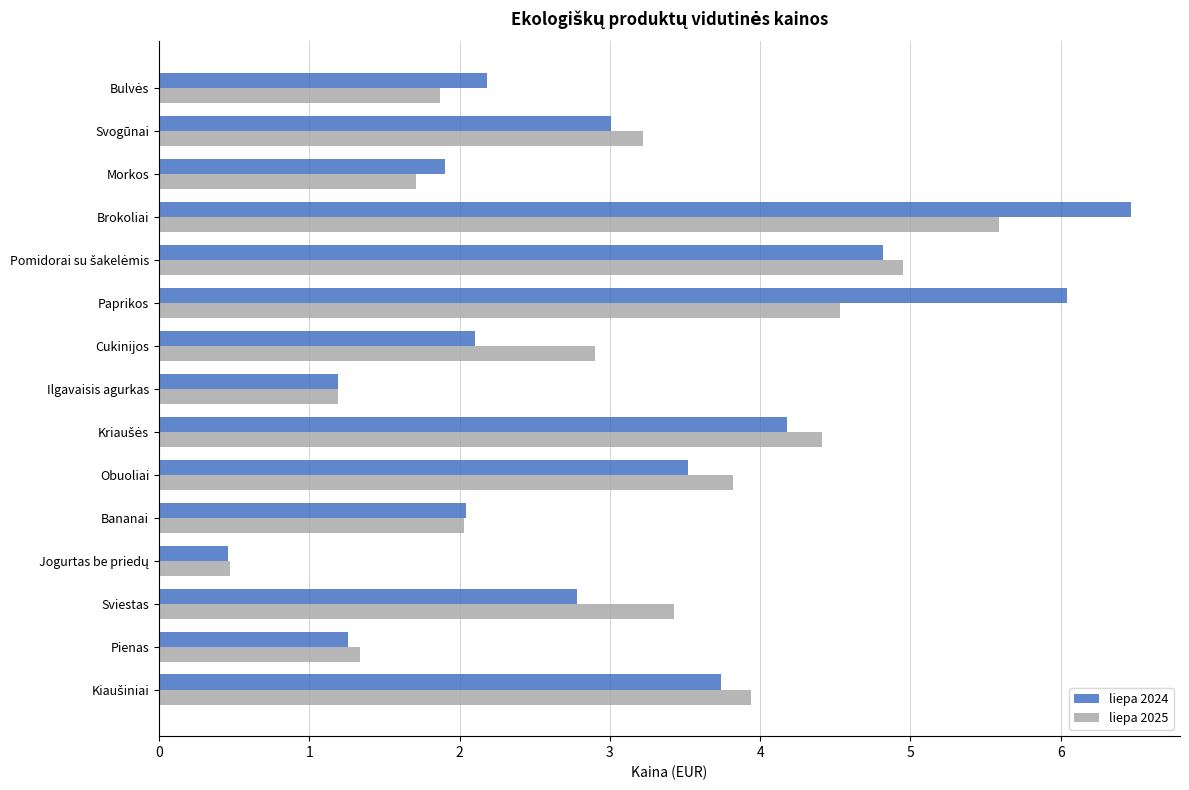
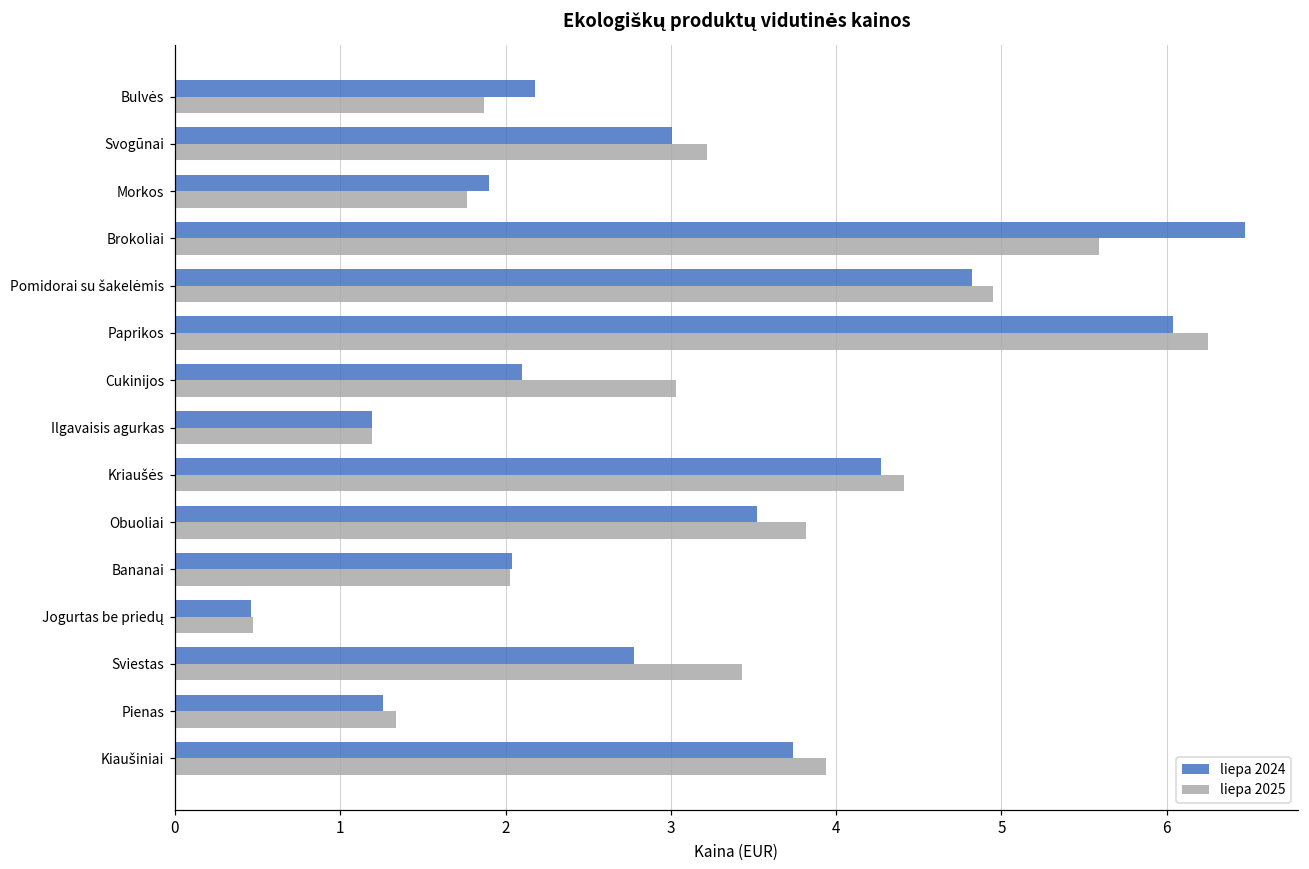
  {
    "liepa 2024": {
      "Bulvės": 2.18,
      "Svogūnai": 3.01,
      "Morkos": 1.90,
      "Brokoliai": 6.47,
      "Pomidorai su šakelėmis": 4.82,
      "Paprikos": 6.04,
      "Cukinijos": 2.10,
      "Ilgavaisis agurkas": 1.19,
-     "Kriaušės": 4.18,
+     "Kriaušės": 4.27,
      "Obuoliai": 3.52,
      "Bananai": 2.04,
      "Jogurtas be priedų": 0.46,
      "Sviestas": 2.78,
      "Pienas": 1.26,
      "Kiaušiniai": 3.74
    },
    "liepa 2025": {
      "Bulvės": 1.87,
      "Svogūnai": 3.22,
-     "Morkos": 1.71,
+     "Morkos": 1.77,
      "Brokoliai": 5.59,
      "Pomidorai su šakelėmis": 4.95,
-     "Paprikos": 4.53,
-     "Cukinijos": 2.90,
+     "Paprikos": 6.25,
+     "Cukinijos": 3.03,
      "Ilgavaisis agurkas": 1.19,
      "Kriaušės": 4.41,
      "Obuoliai": 3.82,
      "Bananai": 2.03,
      "Jogurtas be priedų": 0.47,
      "Sviestas": 3.43,
      "Pienas": 1.34,
      "Kiaušiniai": 3.94
    }
  }
